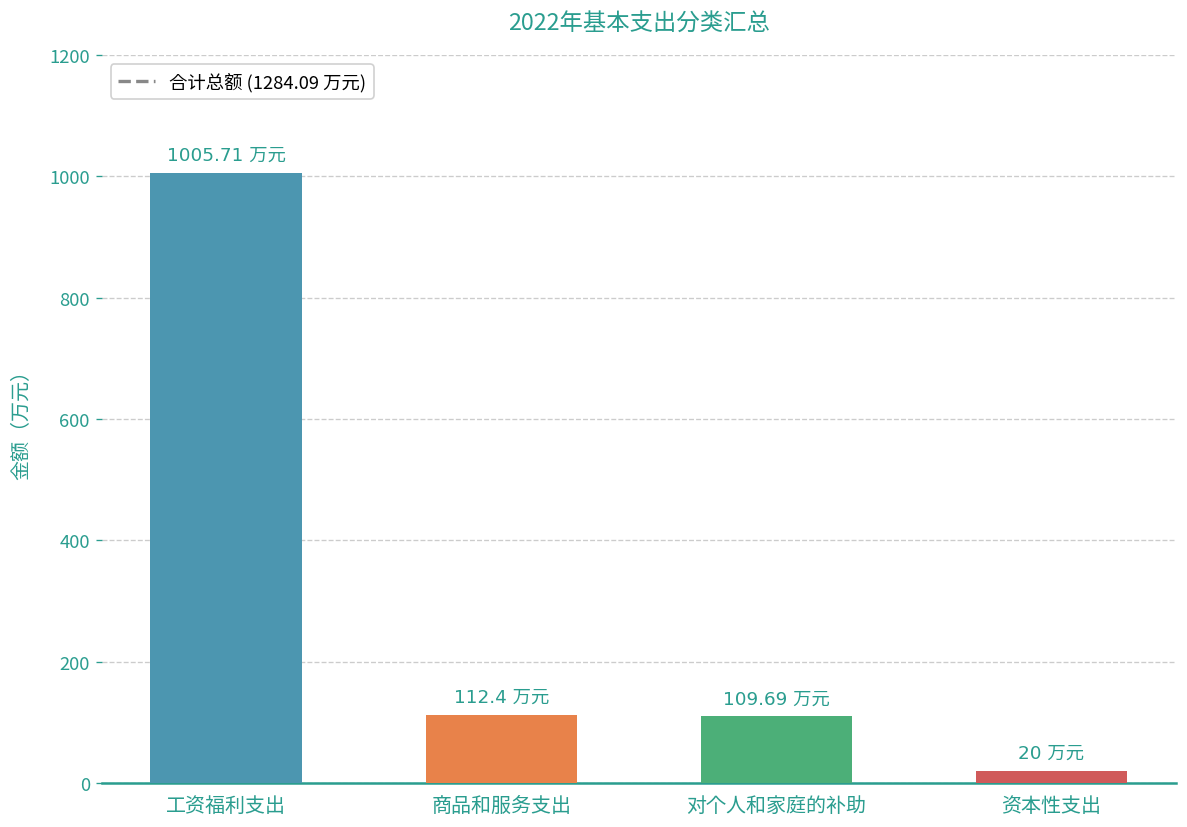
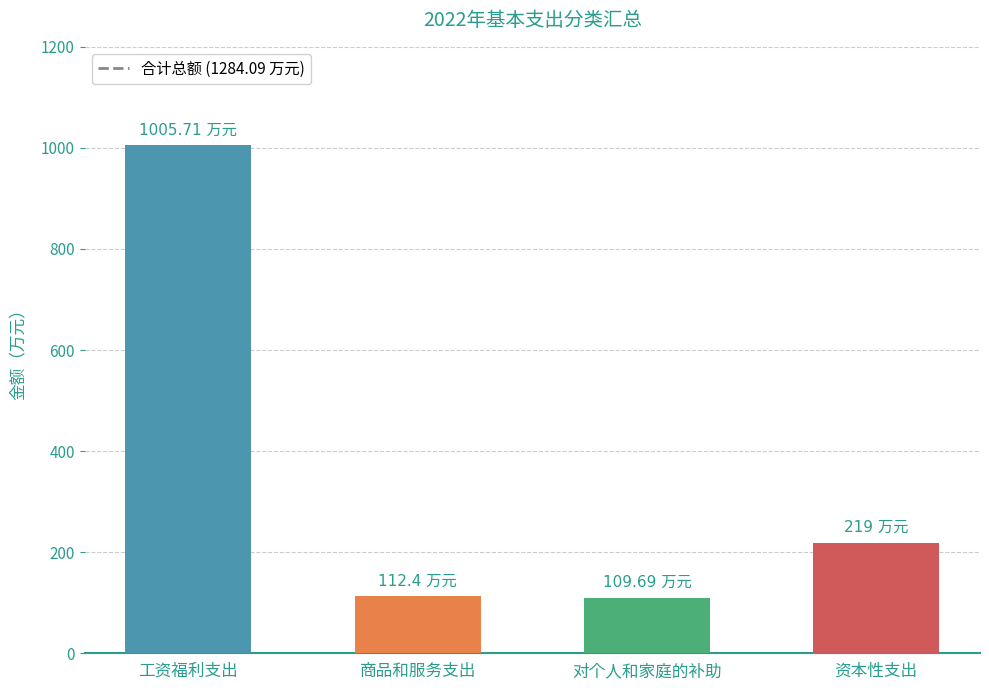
  {
    "工资福利支出": 1005.71,
    "商品和服务支出": 112.4,
    "对个人和家庭的补助": 109.69,
-   "资本性支出": 20
+   "资本性支出": 219
  }
